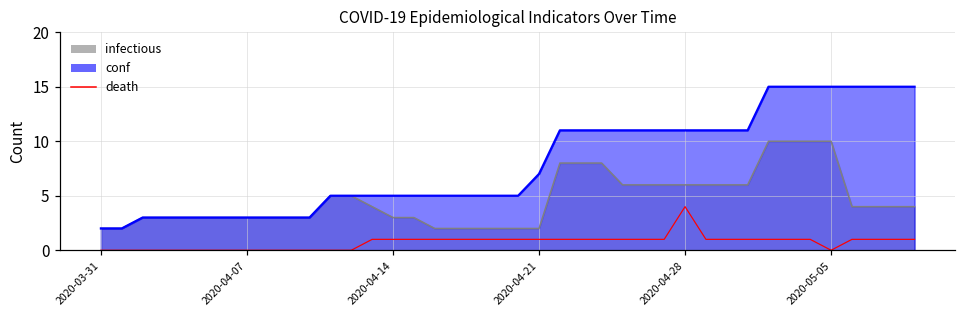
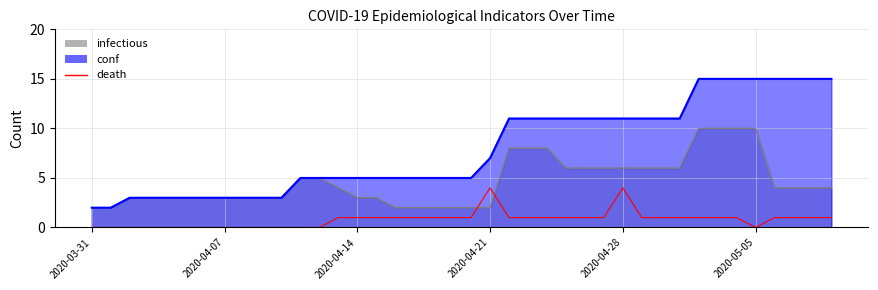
  {
    "infectious": {
      "2020-04-14": 3,
      "2020-04-21": 2,
      "2020-04-28": 6,
      "2020-05-05": 10
    },
    "conf": {
      "2020-04-14": 5,
      "2020-04-21": 7,
      "2020-04-28": 11,
      "2020-05-05": 15
    },
    "death": {
      "2020-03-31": 0,
      "2020-04-07": 0,
      "2020-04-14": 1,
-     "2020-04-21": 1,
+     "2020-04-21": 4,
      "2020-04-28": 4,
      "2020-05-05": 0
    }
  }
